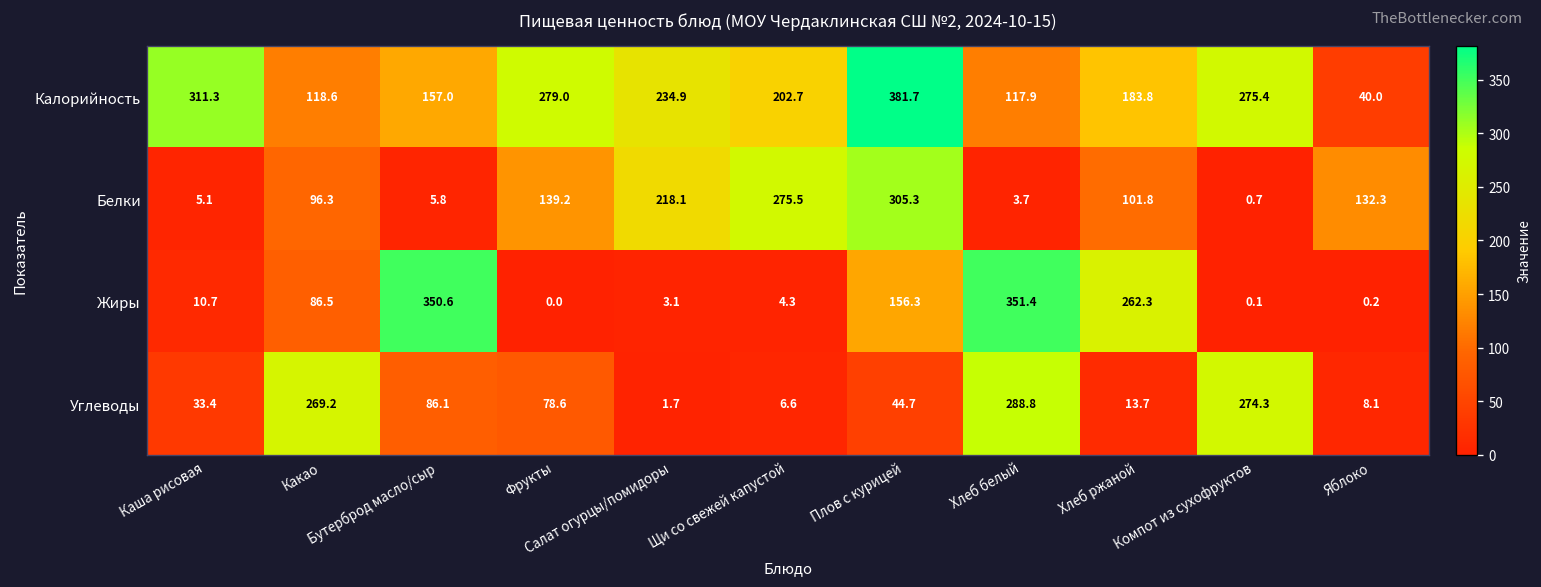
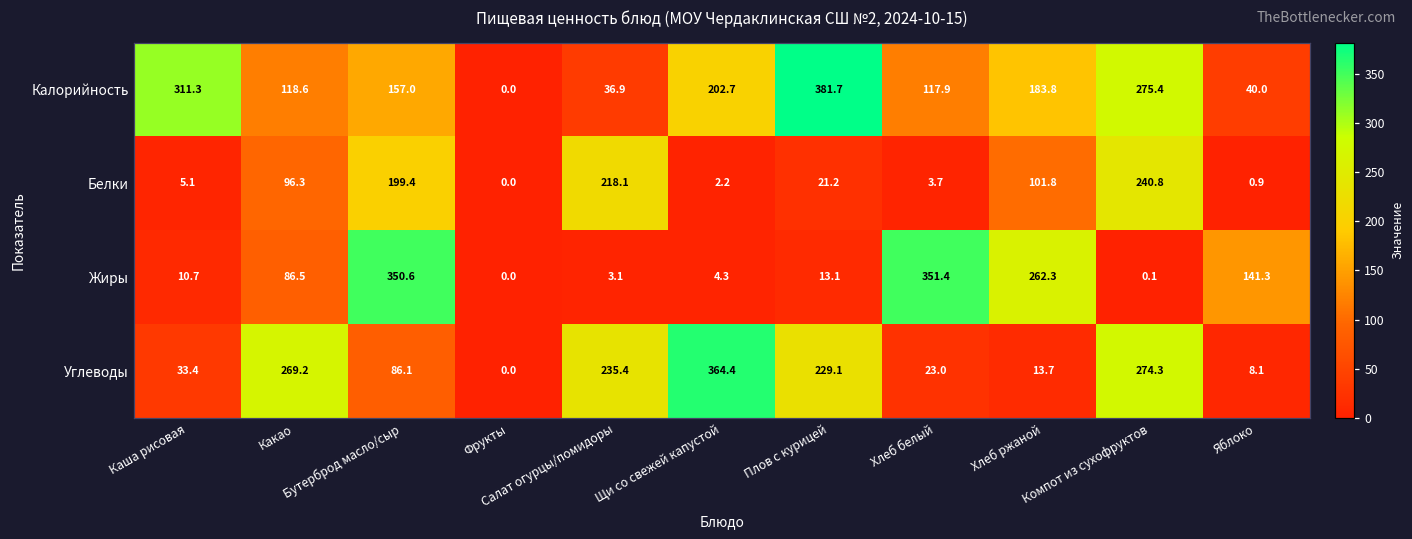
  {
    "Калорийность": {
      "Каша рисовая": 311.3,
      "Какао": 118.6,
      "Бутерброд масло/сыр": 157.0,
-     "Фрукты": 279.0,
-     "Салат огурцы/помидоры": 234.9,
+     "Фрукты": 0.0,
+     "Салат огурцы/помидоры": 36.9,
      "Щи со свежей капустой": 202.7,
      "Плов с курицей": 381.7,
      "Хлеб белый": 117.9,
      "Хлеб ржаной": 183.8,
      "Компот из сухофруктов": 275.4,
      "Яблоко": 40.0
    },
    "Белки": {
      "Каша рисовая": 5.1,
      "Какао": 96.3,
-     "Бутерброд масло/сыр": 5.8,
-     "Фрукты": 139.2,
+     "Бутерброд масло/сыр": 199.4,
+     "Фрукты": 0.0,
      "Салат огурцы/помидоры": 218.1,
-     "Щи со свежей капустой": 275.5,
-     "Плов с курицей": 305.3,
+     "Щи со свежей капустой": 2.2,
+     "Плов с курицей": 21.2,
      "Хлеб белый": 3.7,
      "Хлеб ржаной": 101.8,
-     "Компот из сухофруктов": 0.7,
-     "Яблоко": 132.3
+     "Компот из сухофруктов": 240.8,
+     "Яблоко": 0.9
    },
    "Жиры": {
      "Каша рисовая": 10.7,
      "Какао": 86.5,
      "Бутерброд масло/сыр": 350.6,
      "Фрукты": 0.0,
      "Салат огурцы/помидоры": 3.1,
      "Щи со свежей капустой": 4.3,
-     "Плов с курицей": 156.3,
+     "Плов с курицей": 13.1,
      "Хлеб белый": 351.4,
      "Хлеб ржаной": 262.3,
      "Компот из сухофруктов": 0.1,
-     "Яблоко": 0.2
+     "Яблоко": 141.3
    },
    "Углеводы": {
      "Каша рисовая": 33.4,
      "Какао": 269.2,
      "Бутерброд масло/сыр": 86.1,
-     "Фрукты": 78.6,
-     "Салат огурцы/помидоры": 1.7,
-     "Щи со свежей капустой": 6.6,
-     "Плов с курицей": 44.7,
-     "Хлеб белый": 288.8,
+     "Фрукты": 0.0,
+     "Салат огурцы/помидоры": 235.4,
+     "Щи со свежей капустой": 364.4,
+     "Плов с курицей": 229.1,
+     "Хлеб белый": 23.0,
      "Хлеб ржаной": 13.7,
      "Компот из сухофруктов": 274.3,
      "Яблоко": 8.1
    }
  }
